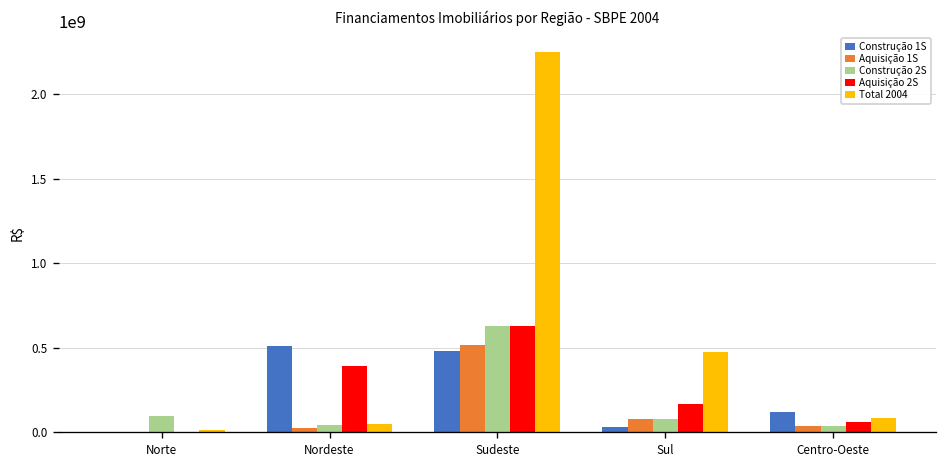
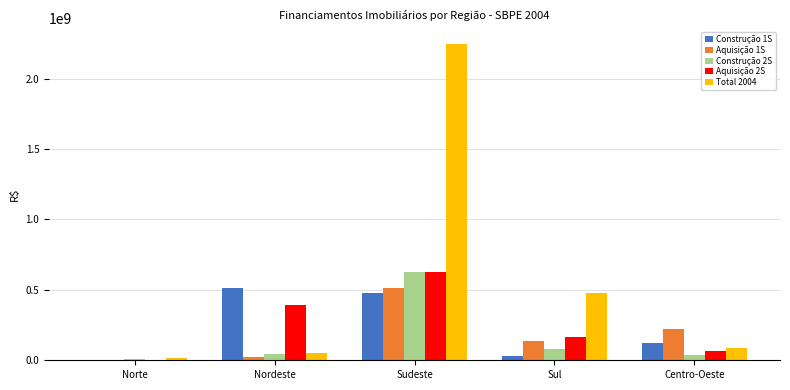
  {
    "Construção 1S": {
      "Nordeste": 510000000,
      "Sudeste": 480000000,
      "Sul": 30000000,
      "Centro-Oeste": 120000000
    },
    "Aquisição 1S": {
      "Nordeste": 30000000,
      "Sudeste": 510000000,
-     "Sul": 80000000,
-     "Centro-Oeste": 40000000
+     "Sul": 140000000,
+     "Centro-Oeste": 220000000
    },
    "Construção 2S": {
-     "Norte": 100000000,
+     "Norte": 10000000,
      "Nordeste": 40000000,
      "Sudeste": 630000000,
      "Sul": 80000000,
      "Centro-Oeste": 40000000
    },
    "Aquisição 2S": {
      "Nordeste": 390000000,
      "Sudeste": 630000000,
      "Sul": 170000000,
      "Centro-Oeste": 60000000
    },
    "Total 2004": {
      "Nordeste": 50000000,
      "Sudeste": 2250000000,
      "Sul": 480000000,
      "Centro-Oeste": 80000000
    }
  }
